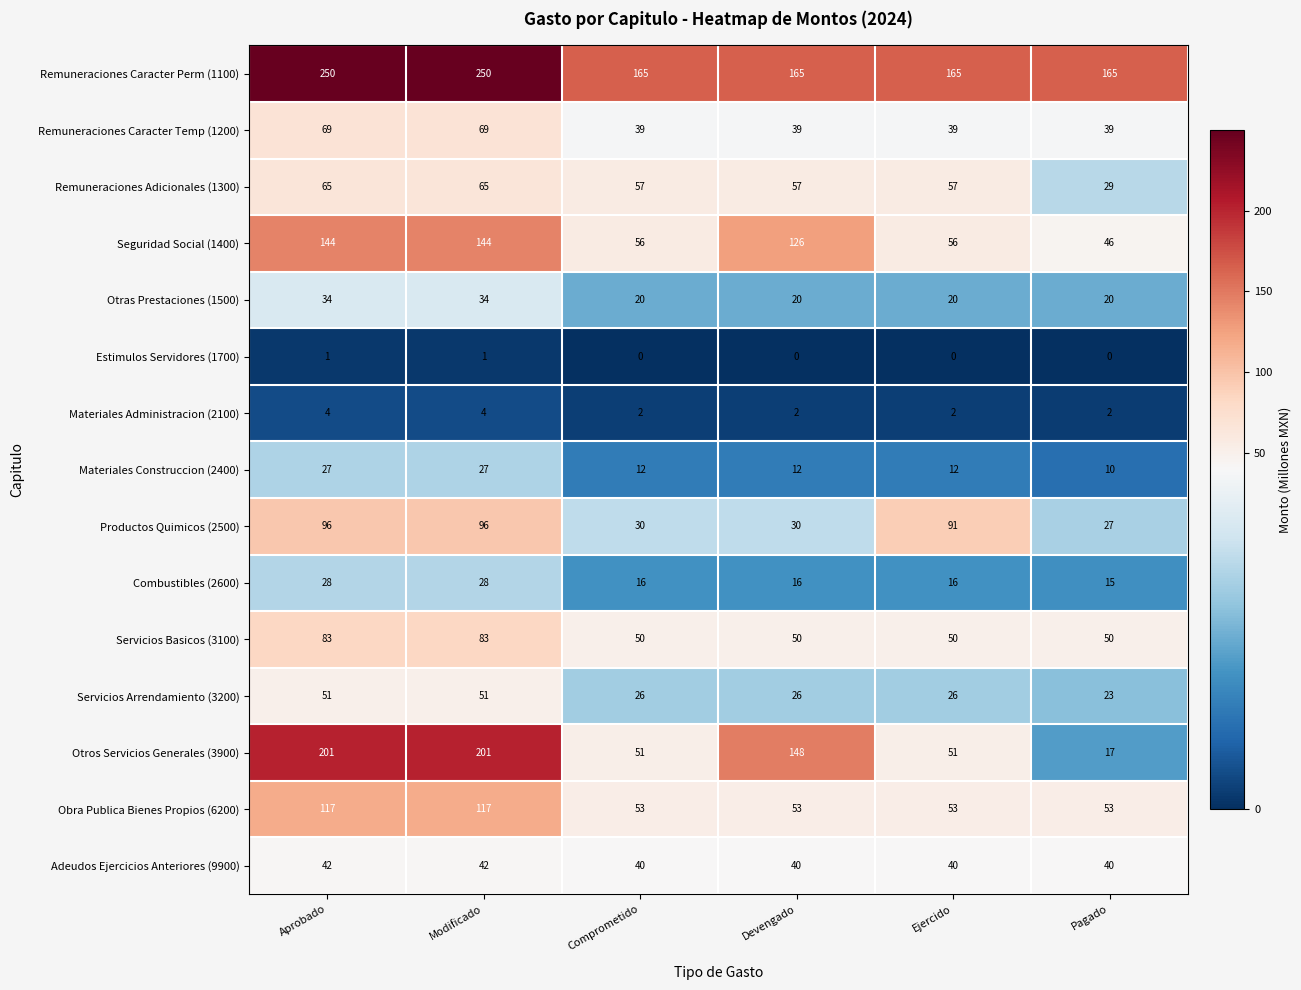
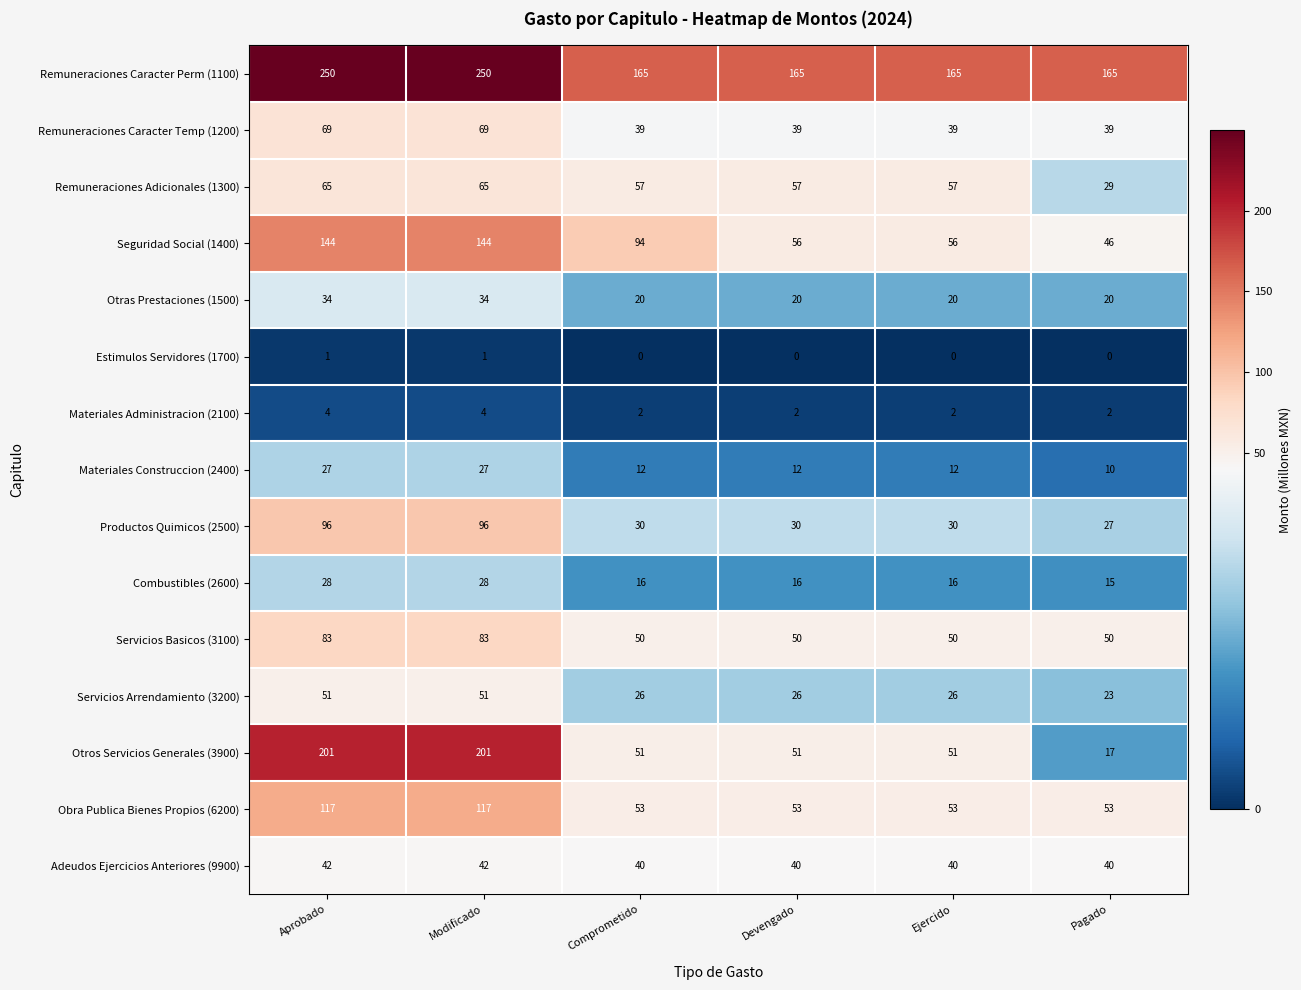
  {
    "Remuneraciones Caracter Perm (1100)": {
      "Aprobado": 250,
      "Modificado": 250,
      "Comprometido": 165,
      "Devengado": 165,
      "Ejercido": 165,
      "Pagado": 165
    },
    "Remuneraciones Caracter Temp (1200)": {
      "Aprobado": 69,
      "Modificado": 69,
      "Comprometido": 39,
      "Devengado": 39,
      "Ejercido": 39,
      "Pagado": 39
    },
    "Remuneraciones Adicionales (1300)": {
      "Aprobado": 65,
      "Modificado": 65,
      "Comprometido": 57,
      "Devengado": 57,
      "Ejercido": 57,
      "Pagado": 29
    },
    "Seguridad Social (1400)": {
      "Aprobado": 144,
      "Modificado": 144,
-     "Comprometido": 56,
-     "Devengado": 126,
+     "Comprometido": 94,
+     "Devengado": 56,
      "Ejercido": 56,
      "Pagado": 46
    },
    "Otras Prestaciones (1500)": {
      "Aprobado": 34,
      "Modificado": 34,
      "Comprometido": 20,
      "Devengado": 20,
      "Ejercido": 20,
      "Pagado": 20
    },
    "Estimulos Servidores (1700)": {
      "Aprobado": 1,
      "Modificado": 1,
      "Comprometido": 0,
      "Devengado": 0,
      "Ejercido": 0,
      "Pagado": 0
    },
    "Materiales Administracion (2100)": {
      "Aprobado": 4,
      "Modificado": 4,
      "Comprometido": 2,
      "Devengado": 2,
      "Ejercido": 2,
      "Pagado": 2
    },
    "Materiales Construccion (2400)": {
      "Aprobado": 27,
      "Modificado": 27,
      "Comprometido": 12,
      "Devengado": 12,
      "Ejercido": 12,
      "Pagado": 10
    },
    "Productos Quimicos (2500)": {
      "Aprobado": 96,
      "Modificado": 96,
      "Comprometido": 30,
      "Devengado": 30,
-     "Ejercido": 91,
+     "Ejercido": 30,
      "Pagado": 27
    },
    "Combustibles (2600)": {
      "Aprobado": 28,
      "Modificado": 28,
      "Comprometido": 16,
      "Devengado": 16,
      "Ejercido": 16,
      "Pagado": 15
    },
    "Servicios Basicos (3100)": {
      "Aprobado": 83,
      "Modificado": 83,
      "Comprometido": 50,
      "Devengado": 50,
      "Ejercido": 50,
      "Pagado": 50
    },
    "Servicios Arrendamiento (3200)": {
      "Aprobado": 51,
      "Modificado": 51,
      "Comprometido": 26,
      "Devengado": 26,
      "Ejercido": 26,
      "Pagado": 23
    },
    "Otros Servicios Generales (3900)": {
      "Aprobado": 201,
      "Modificado": 201,
      "Comprometido": 51,
-     "Devengado": 148,
+     "Devengado": 51,
      "Ejercido": 51,
      "Pagado": 17
    },
    "Obra Publica Bienes Propios (6200)": {
      "Aprobado": 117,
      "Modificado": 117,
      "Comprometido": 53,
      "Devengado": 53,
      "Ejercido": 53,
      "Pagado": 53
    },
    "Adeudos Ejercicios Anteriores (9900)": {
      "Aprobado": 42,
      "Modificado": 42,
      "Comprometido": 40,
      "Devengado": 40,
      "Ejercido": 40,
      "Pagado": 40
    }
  }
